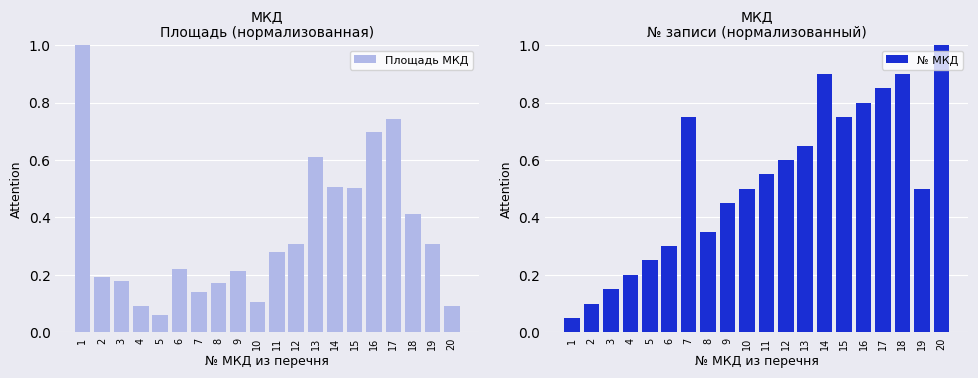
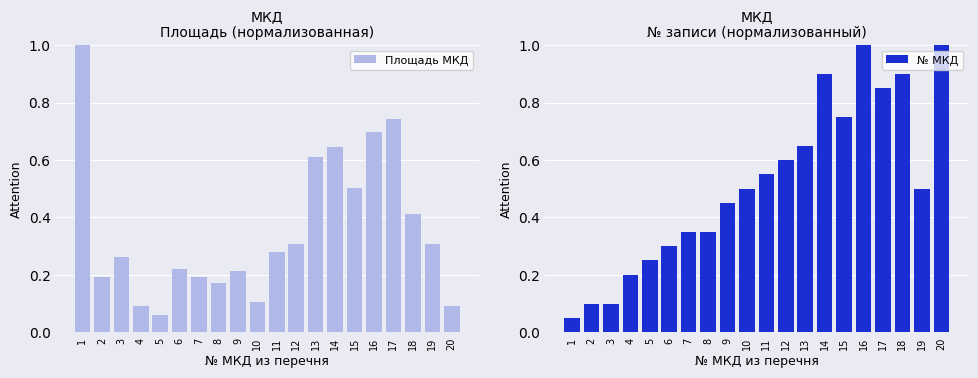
  {
    "МКД Площадь (нормализованная)": {
      "1": 1.00,
      "2": 0.19,
-     "3": 0.18,
+     "3": 0.26,
      "4": 0.09,
      "5": 0.06,
      "6": 0.22,
-     "7": 0.14,
+     "7": 0.19,
      "8": 0.17,
      "9": 0.21,
      "10": 0.11,
      "11": 0.28,
      "12": 0.31,
      "13": 0.61,
-     "14": 0.51,
+     "14": 0.65,
      "15": 0.50,
      "16": 0.70,
      "17": 0.74,
      "18": 0.41,
      "19": 0.31,
      "20": 0.09
    },
    "МКД № записи (нормализованный)": {
      "1": 0.05,
      "2": 0.10,
-     "3": 0.15,
+     "3": 0.10,
      "4": 0.20,
      "5": 0.25,
      "6": 0.30,
-     "7": 0.75,
+     "7": 0.35,
      "8": 0.35,
      "9": 0.45,
      "10": 0.50,
      "11": 0.55,
      "12": 0.60,
      "13": 0.65,
      "14": 0.90,
      "15": 0.75,
-     "16": 0.80,
+     "16": 1.00,
      "17": 0.85,
      "18": 0.90,
      "19": 0.50,
      "20": 1.00
    }
  }
